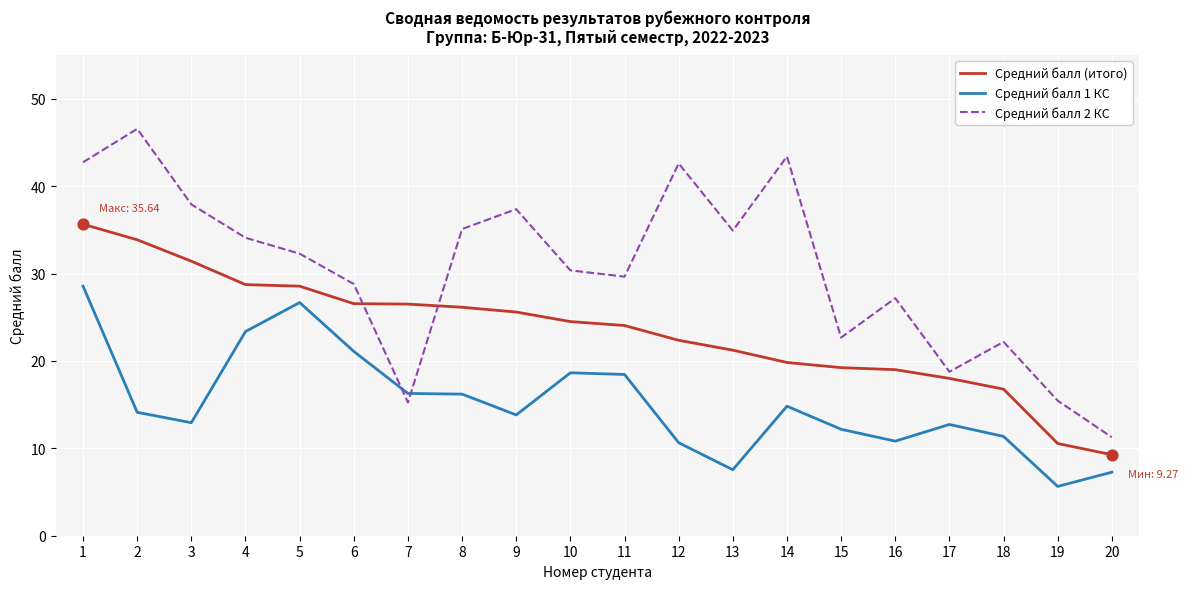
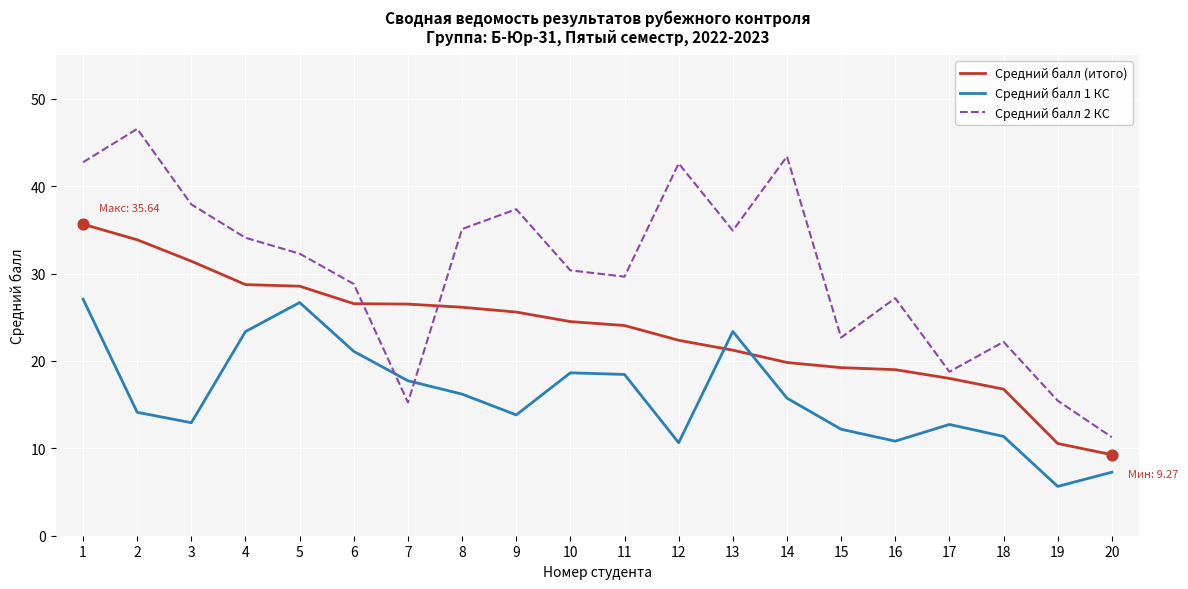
  {
    "Средний балл 1 КС": {
-     "1": 29,
+     "1": 27,
      "2": 14,
      "3": 13,
      "4": 23,
      "5": 27,
      "6": 21,
-     "7": 16,
+     "7": 18,
      "8": 16,
      "9": 14,
      "10": 19,
      "11": 18,
      "12": 11,
-     "13": 8,
-     "14": 15,
+     "13": 23,
+     "14": 16,
      "15": 12,
      "16": 11,
      "17": 13,
      "18": 11,
      "19": 6
    },
    "Средний балл 2 КС": {
      "1": 43,
      "2": 47,
      "3": 38,
      "4": 34,
      "5": 32,
      "6": 29,
      "7": 15,
      "8": 35,
      "9": 37,
      "10": 30,
      "11": 30,
      "12": 43,
      "13": 35,
      "14": 43,
      "15": 23,
      "16": 27,
      "17": 19,
      "18": 22,
      "19": 15,
      "20": 11
    }
  }
